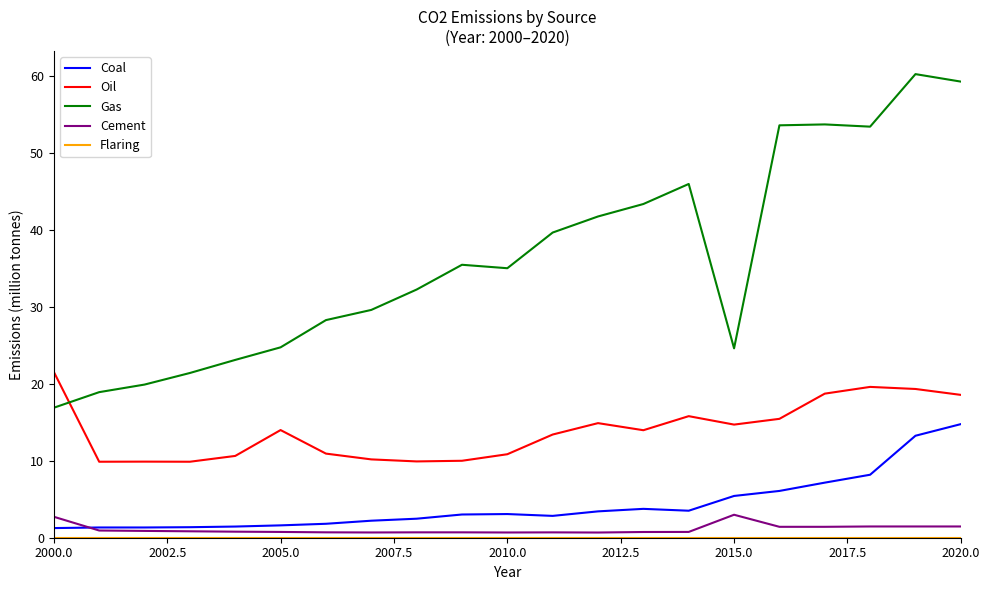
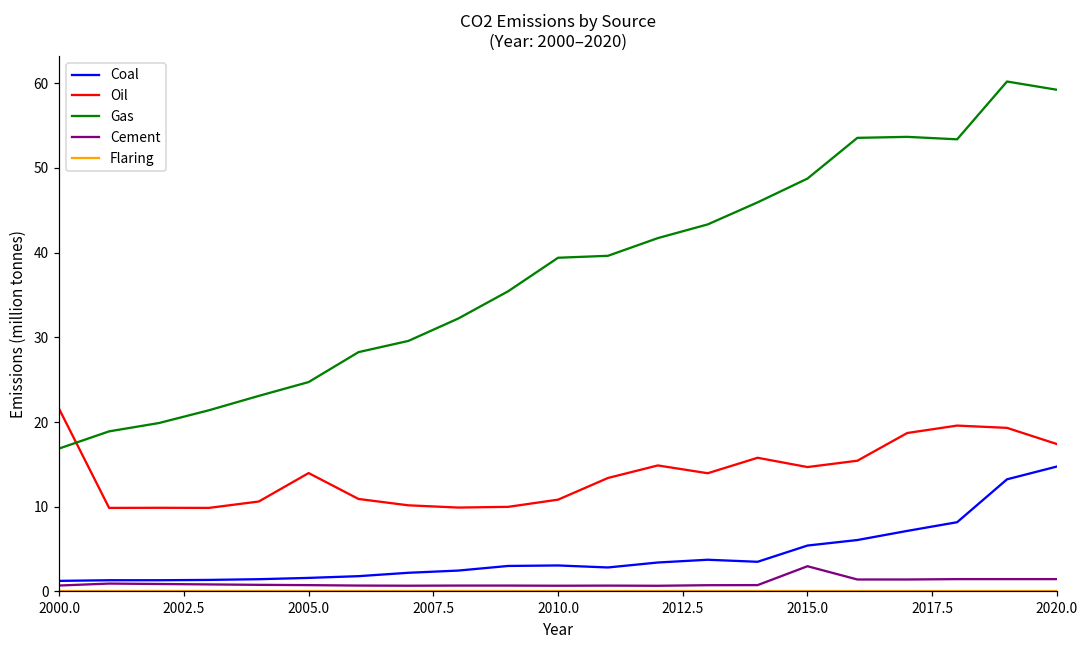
  {
    "Coal": {
      "2000.0": 1,
      "2005.0": 2,
      "2010.0": 3,
      "2015.0": 5,
      "2020.0": 15
    },
    "Oil": {
      "2000.0": 22,
      "2005.0": 14,
      "2010.0": 11,
      "2015.0": 15,
-     "2020.0": 19
+     "2020.0": 17
    },
    "Gas": {
      "2000.0": 17,
      "2005.0": 25,
-     "2010.0": 35,
-     "2015.0": 25,
+     "2010.0": 39,
+     "2015.0": 49,
      "2020.0": 59
    },
    "Cement": {
-     "2000.0": 3,
+     "2000.0": 1,
      "2005.0": 1,
      "2010.0": 1,
      "2015.0": 3,
      "2020.0": 1
    },
    "Flaring": {
      "2000.0": 0,
      "2005.0": 0,
      "2010.0": 0,
      "2015.0": 0,
      "2020.0": 0
    }
  }
